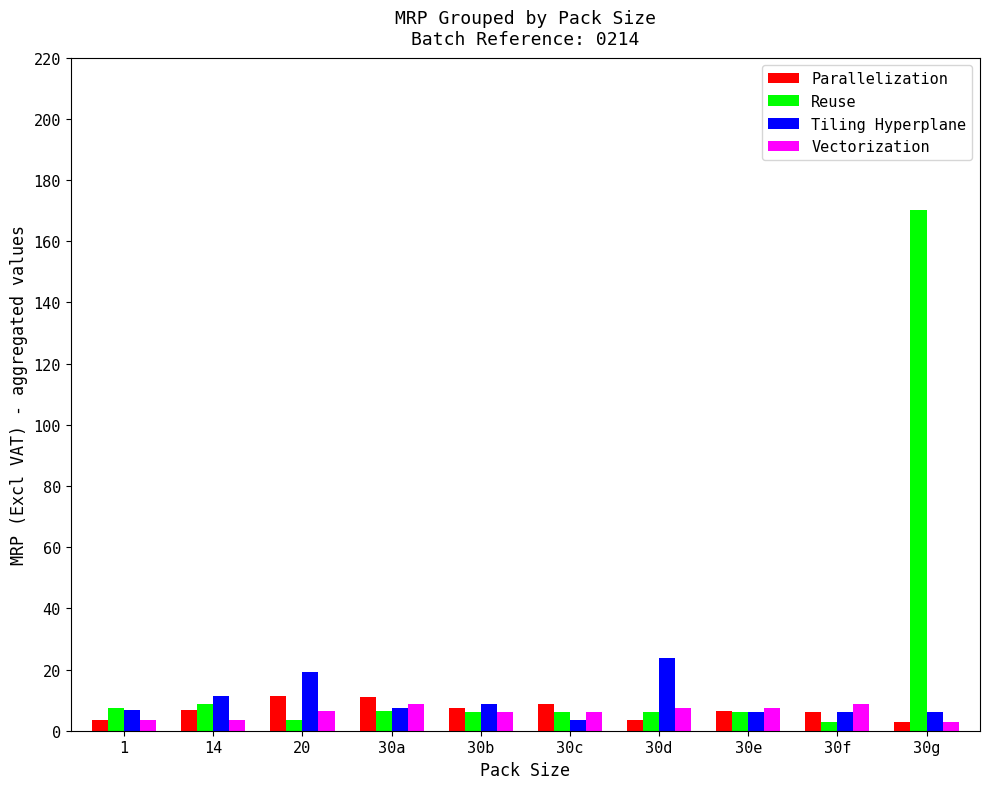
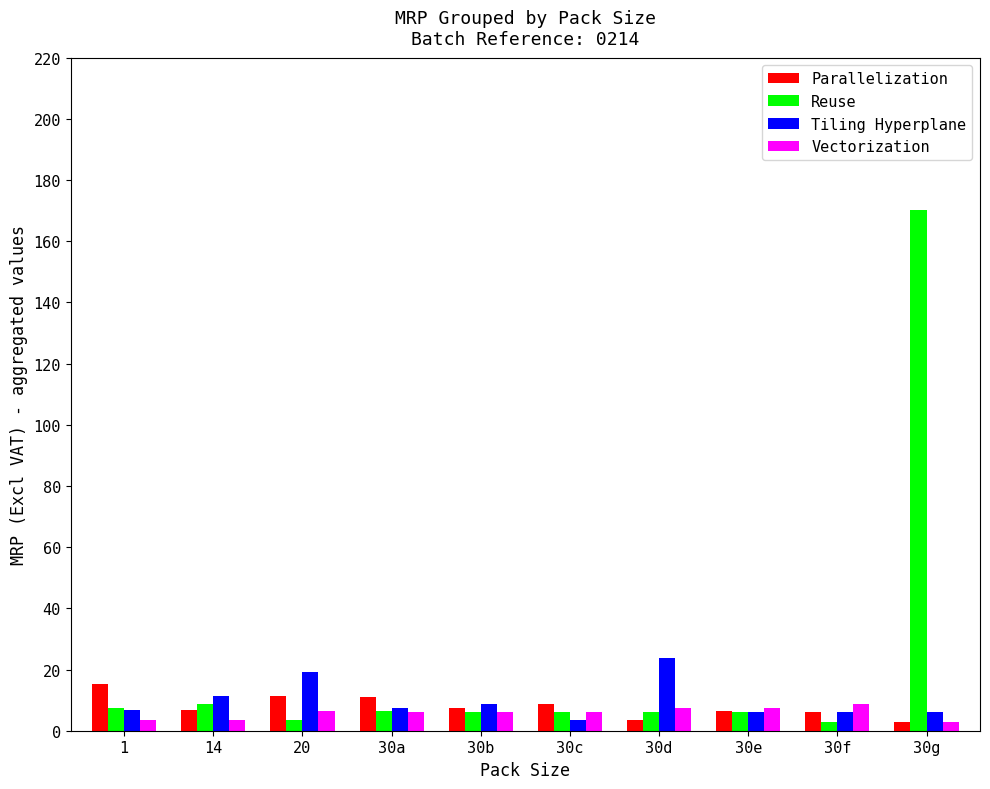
  {
    "Parallelization": {
-     "1": 4,
+     "1": 15,
      "14": 7,
      "20": 11,
      "30a": 11,
      "30b": 7,
      "30c": 9,
      "30d": 4,
      "30e": 7,
      "30f": 6,
      "30g": 3
    },
    "Reuse": {
      "1": 7,
      "14": 9,
      "20": 4,
      "30a": 7,
      "30b": 6,
      "30c": 6,
      "30d": 6,
      "30e": 6,
      "30f": 3,
      "30g": 170
    },
    "Tiling Hyperplane": {
      "1": 7,
      "14": 11,
      "20": 19,
      "30a": 7,
      "30b": 9,
      "30c": 4,
      "30d": 24,
      "30e": 6,
      "30f": 6,
      "30g": 6
    },
    "Vectorization": {
      "1": 4,
      "14": 4,
      "20": 7,
-     "30a": 9,
+     "30a": 6,
      "30b": 6,
      "30c": 6,
      "30d": 7,
      "30e": 7,
      "30f": 9,
      "30g": 3
    }
  }
